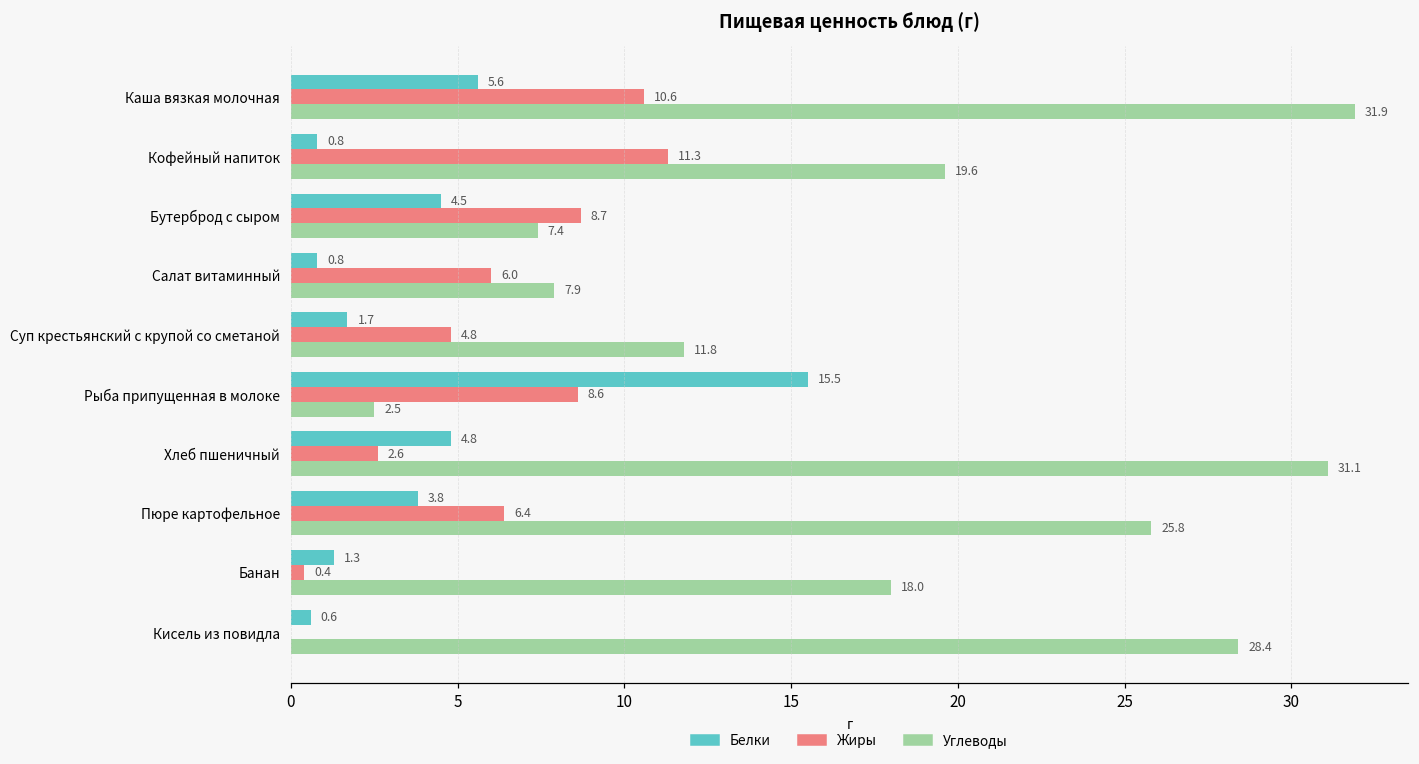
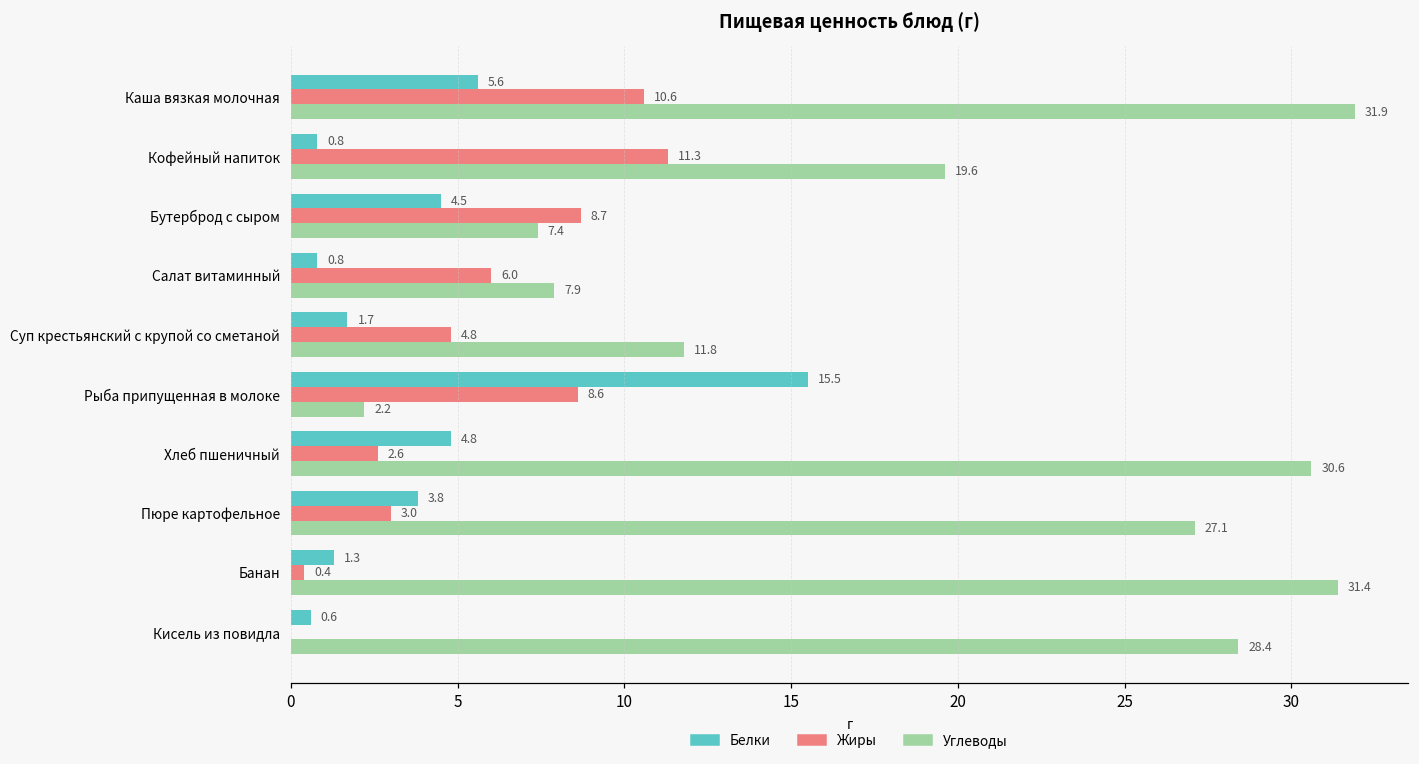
  {
    "Белки": {
      "Каша вязкая молочная": 5.6,
      "Кофейный напиток": 0.8,
      "Бутерброд с сыром": 4.5,
      "Салат витаминный": 0.8,
      "Суп крестьянский с крупой со сметаной": 1.7,
      "Рыба припущенная в молоке": 15.5,
      "Хлеб пшеничный": 4.8,
      "Пюре картофельное": 3.8,
      "Банан": 1.3,
      "Кисель из повидла": 0.6
    },
    "Жиры": {
      "Каша вязкая молочная": 10.6,
      "Кофейный напиток": 11.3,
      "Бутерброд с сыром": 8.7,
      "Салат витаминный": 6.0,
      "Суп крестьянский с крупой со сметаной": 4.8,
      "Рыба припущенная в молоке": 8.6,
      "Хлеб пшеничный": 2.6,
-     "Пюре картофельное": 6.4,
+     "Пюре картофельное": 3.0,
      "Банан": 0.4
    },
    "Углеводы": {
      "Каша вязкая молочная": 31.9,
      "Кофейный напиток": 19.6,
      "Бутерброд с сыром": 7.4,
      "Салат витаминный": 7.9,
      "Суп крестьянский с крупой со сметаной": 11.8,
-     "Рыба припущенная в молоке": 2.5,
-     "Хлеб пшеничный": 31.1,
-     "Пюре картофельное": 25.8,
-     "Банан": 18.0,
+     "Рыба припущенная в молоке": 2.2,
+     "Хлеб пшеничный": 30.6,
+     "Пюре картофельное": 27.1,
+     "Банан": 31.4,
      "Кисель из повидла": 28.4
    }
  }
